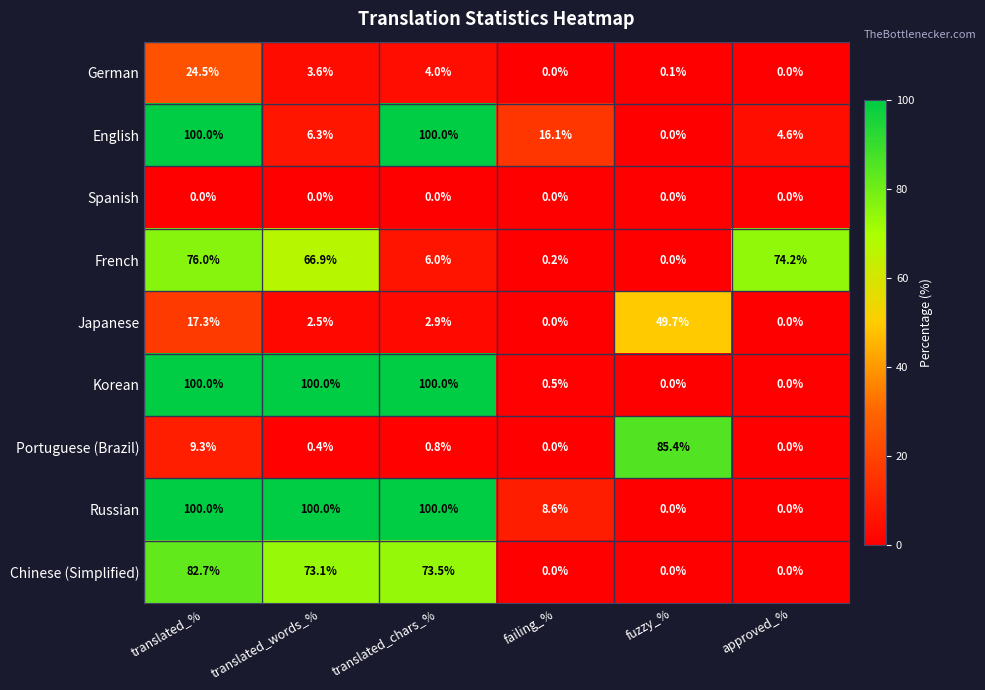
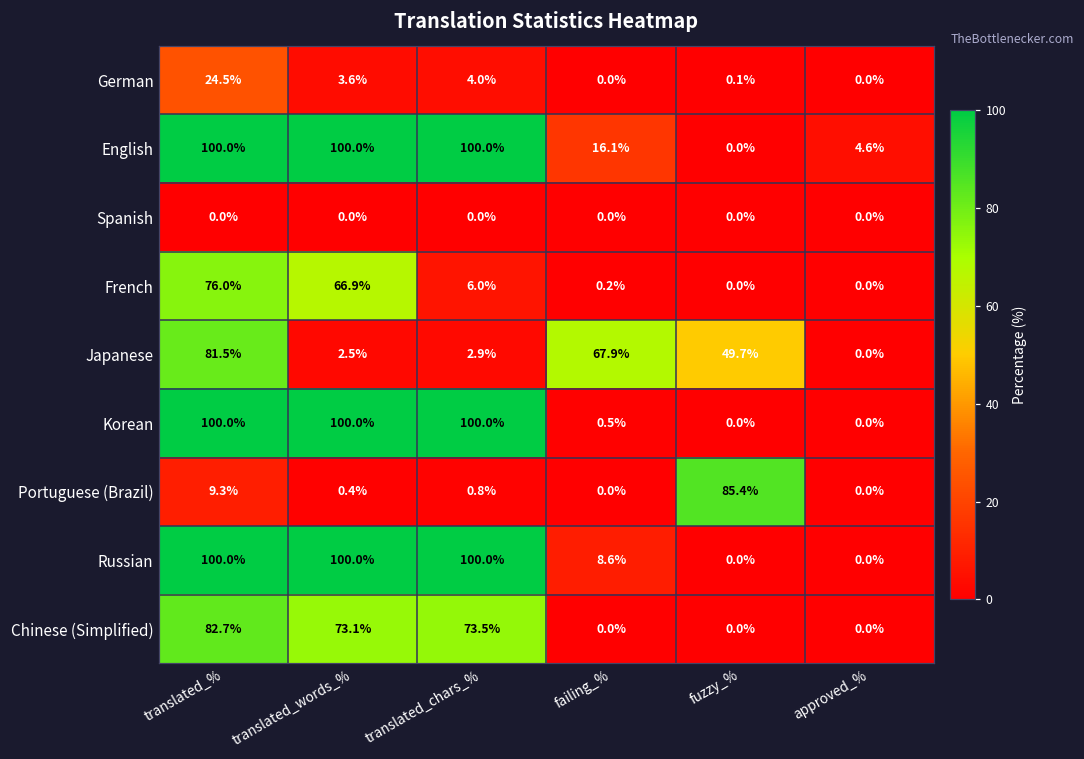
  {
    "German": {
      "translated_%": "24.5%",
      "translated_words_%": "3.6%",
      "translated_chars_%": "4.0%",
      "failing_%": "0.0%",
      "fuzzy_%": "0.1%",
      "approved_%": "0.0%"
    },
    "English": {
      "translated_%": "100.0%",
-     "translated_words_%": "6.3%",
+     "translated_words_%": "100.0%",
      "translated_chars_%": "100.0%",
      "failing_%": "16.1%",
      "fuzzy_%": "0.0%",
      "approved_%": "4.6%"
    },
    "Spanish": {
      "translated_%": "0.0%",
      "translated_words_%": "0.0%",
      "translated_chars_%": "0.0%",
      "failing_%": "0.0%",
      "fuzzy_%": "0.0%",
      "approved_%": "0.0%"
    },
    "French": {
      "translated_%": "76.0%",
      "translated_words_%": "66.9%",
      "translated_chars_%": "6.0%",
      "failing_%": "0.2%",
      "fuzzy_%": "0.0%",
-     "approved_%": "74.2%"
+     "approved_%": "0.0%"
    },
    "Japanese": {
-     "translated_%": "17.3%",
+     "translated_%": "81.5%",
      "translated_words_%": "2.5%",
      "translated_chars_%": "2.9%",
-     "failing_%": "0.0%",
+     "failing_%": "67.9%",
      "fuzzy_%": "49.7%",
      "approved_%": "0.0%"
    },
    "Korean": {
      "translated_%": "100.0%",
      "translated_words_%": "100.0%",
      "translated_chars_%": "100.0%",
      "failing_%": "0.5%",
      "fuzzy_%": "0.0%",
      "approved_%": "0.0%"
    },
    "Portuguese (Brazil)": {
      "translated_%": "9.3%",
      "translated_words_%": "0.4%",
      "translated_chars_%": "0.8%",
      "failing_%": "0.0%",
      "fuzzy_%": "85.4%",
      "approved_%": "0.0%"
    },
    "Russian": {
      "translated_%": "100.0%",
      "translated_words_%": "100.0%",
      "translated_chars_%": "100.0%",
      "failing_%": "8.6%",
      "fuzzy_%": "0.0%",
      "approved_%": "0.0%"
    },
    "Chinese (Simplified)": {
      "translated_%": "82.7%",
      "translated_words_%": "73.1%",
      "translated_chars_%": "73.5%",
      "failing_%": "0.0%",
      "fuzzy_%": "0.0%",
      "approved_%": "0.0%"
    }
  }
